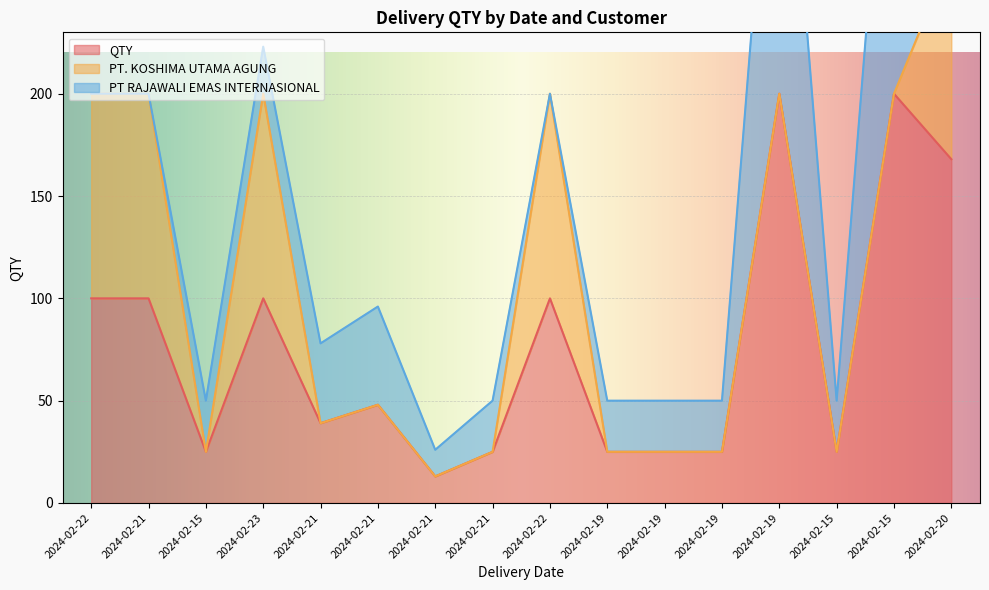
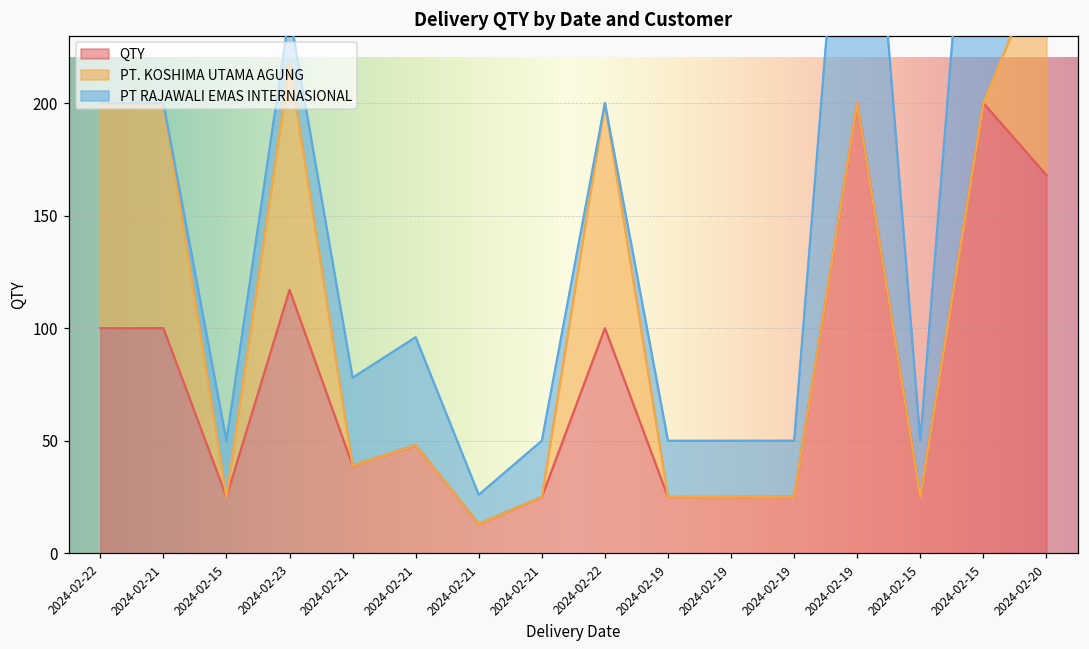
  {
    "QTY": {
-     "2024-02-23": 100,
+     "2024-02-23": 117,
      "2024-02-20": 168
    }
  }
